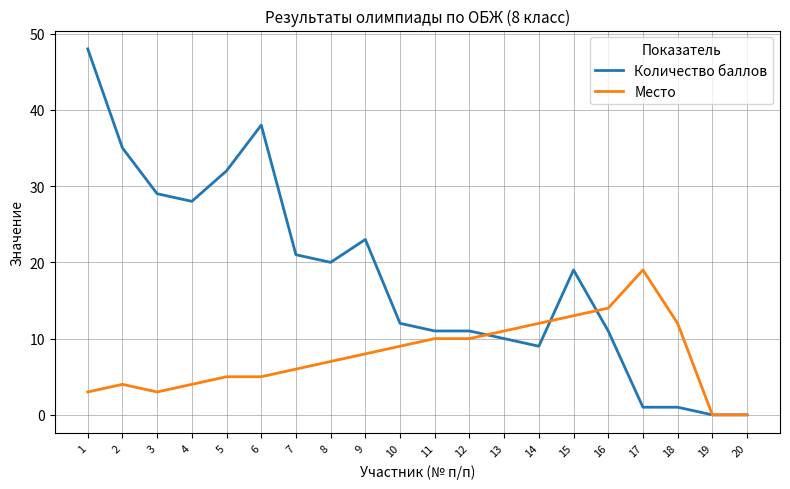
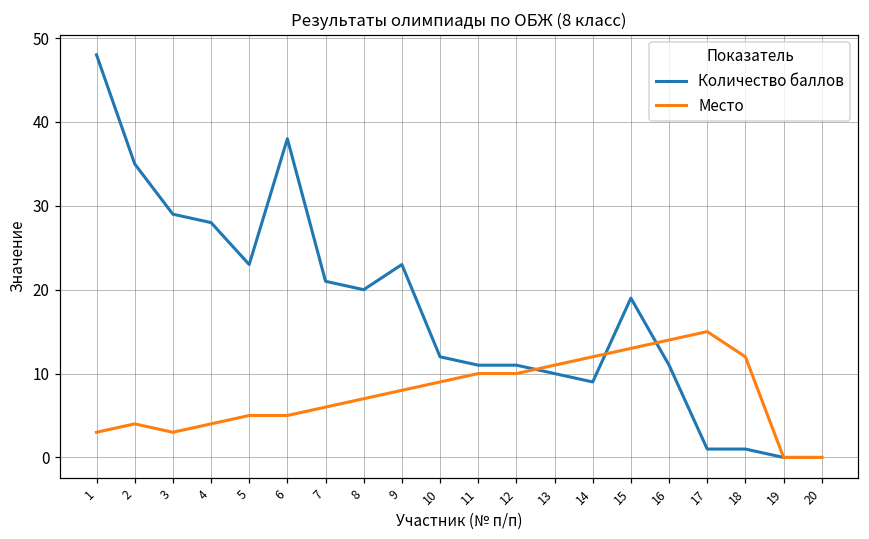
  {
    "Количество баллов": {
      "1": 48,
      "2": 35,
      "3": 29,
      "4": 28,
-     "5": 32,
+     "5": 23,
      "6": 38,
      "7": 21,
      "8": 20,
      "9": 23,
      "10": 12,
      "11": 11,
      "12": 11,
      "13": 10,
      "14": 9,
      "15": 19,
      "16": 11,
      "17": 1,
      "18": 1
    },
    "Место": {
      "1": 3,
      "2": 4,
      "3": 3,
      "4": 4,
      "5": 5,
      "6": 5,
      "7": 6,
      "8": 7,
      "9": 8,
      "10": 9,
      "11": 10,
      "12": 10,
      "13": 11,
      "14": 12,
      "15": 13,
      "16": 14,
-     "17": 19,
+     "17": 15,
      "18": 12
    }
  }
